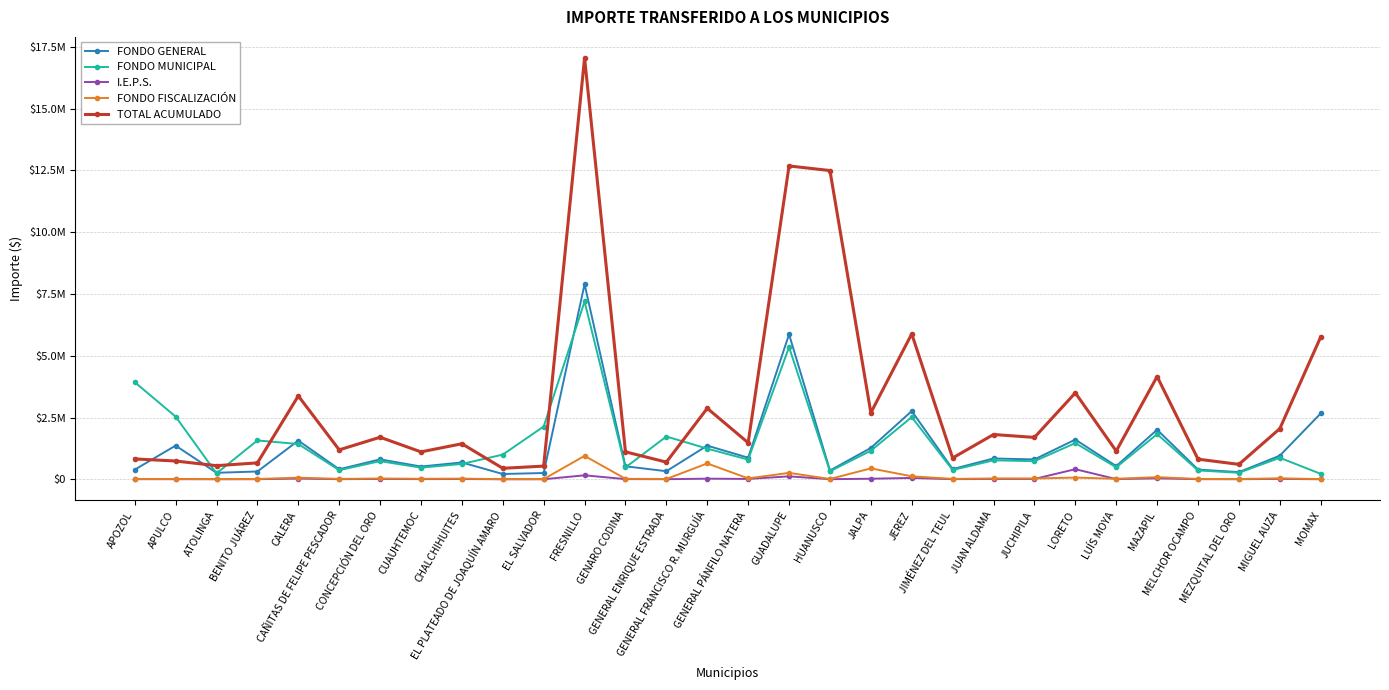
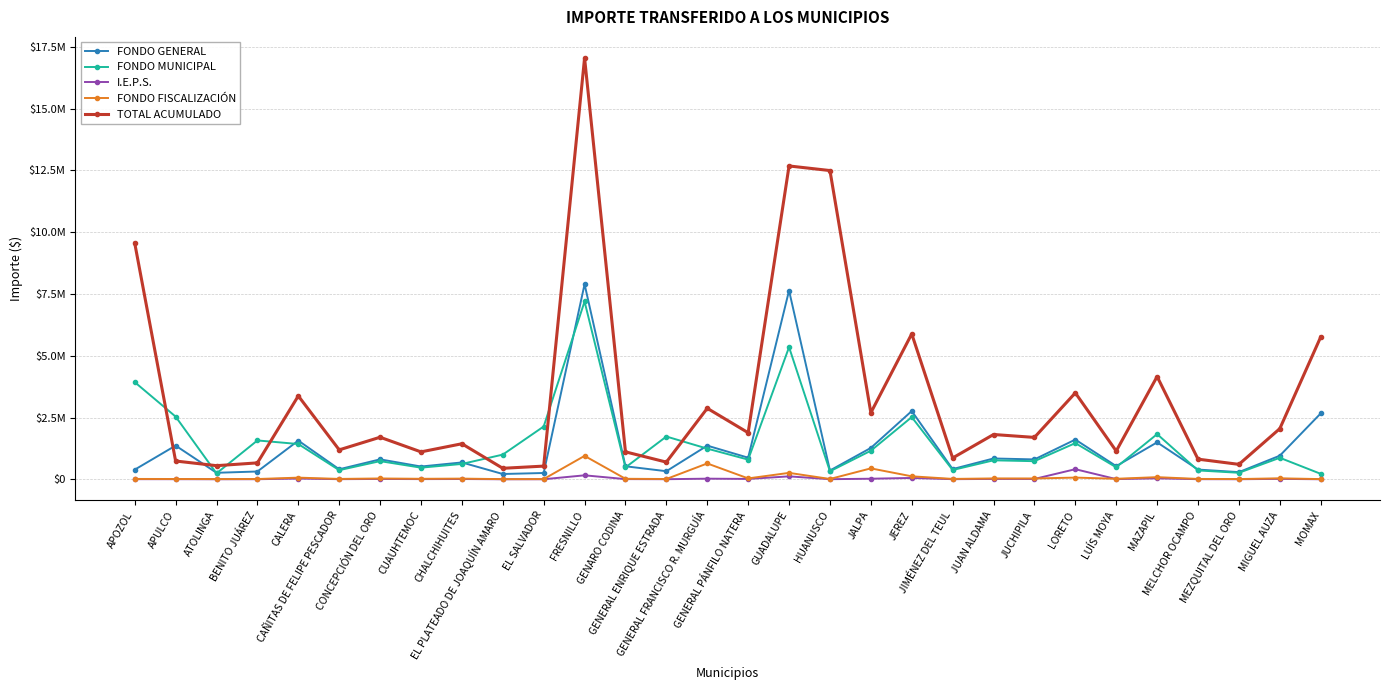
  {
    "FONDO GENERAL": {
      "APOZOL": "$400000",
      "APULCO": "$1400000",
      "BENITO JUÁREZ": "$300000",
      "CALERA": "$1600000",
      "EL PLATEADO DE JOAQUÍN AMARO": "$200000",
      "EL SALVADOR": "$300000",
      "FRESNILLO": "$7900000",
      "GENERAL ENRIQUE ESTRADA": "$300000",
      "GENERAL FRANCISCO R. MURGUÍA": "$1400000",
-     "GUADALUPE": "$5900000",
+     "GUADALUPE": "$7600000",
      "JALPA": "$1300000",
      "JEREZ": "$2800000",
      "LORETO": "$1600000",
-     "MAZAPIL": "$2000000",
+     "MAZAPIL": "$1500000",
      "MOMAX": "$2700000"
    },
    "FONDO MUNICIPAL": {
      "APOZOL": "$3900000",
      "APULCO": "$2500000",
      "BENITO JUÁREZ": "$1600000",
      "CALERA": "$1400000",
      "EL PLATEADO DE JOAQUÍN AMARO": "$1000000",
      "EL SALVADOR": "$2100000",
      "FRESNILLO": "$7200000",
      "GENERAL ENRIQUE ESTRADA": "$1700000",
      "GENERAL FRANCISCO R. MURGUÍA": "$1200000",
      "GUADALUPE": "$5300000",
      "JALPA": "$1200000",
      "JEREZ": "$2500000",
      "LORETO": "$1500000",
      "MAZAPIL": "$1800000",
      "MOMAX": "$200000"
    },
    "I.E.P.S.": {
      "FRESNILLO": "$200000",
      "GENERAL FRANCISCO R. MURGUÍA": "$0",
      "GUADALUPE": "$100000",
      "JALPA": "$0",
      "LORETO": "$400000"
    },
    "FONDO FISCALIZACIÓN": {
      "FRESNILLO": "$1000000",
      "GENERAL FRANCISCO R. MURGUÍA": "$600000",
      "GUADALUPE": "$300000",
      "JALPA": "$400000",
      "LORETO": "$100000"
    },
    "TOTAL ACUMULADO": {
-     "APOZOL": "$800000",
+     "APOZOL": "$9600000",
      "APULCO": "$700000",
      "ATOLINGA": "$600000",
      "BENITO JUÁREZ": "$700000",
      "CALERA": "$3400000",
      "CAÑITAS DE FELIPE PESCADOR": "$1200000",
      "CONCEPCIÓN DEL ORO": "$1700000",
      "CUAUHTEMOC": "$1100000",
      "CHALCHIHUITES": "$1400000",
      "EL PLATEADO DE JOAQUÍN AMARO": "$400000",
      "EL SALVADOR": "$500000",
      "FRESNILLO": "$17000000",
      "GENARO CODINA": "$1100000",
      "GENERAL ENRIQUE ESTRADA": "$700000",
      "GENERAL FRANCISCO R. MURGUÍA": "$2900000",
-     "GENERAL PÁNFILO NATERA": "$1500000",
+     "GENERAL PÁNFILO NATERA": "$1900000",
      "GUADALUPE": "$12700000",
      "HUANUSCO": "$12500000",
      "JALPA": "$2700000",
      "JEREZ": "$5900000",
      "JIMÉNEZ DEL TEUL": "$900000",
      "JUAN ALDAMA": "$1800000",
      "JUCHIPILA": "$1700000",
      "LORETO": "$3500000",
      "LUÍS MOYA": "$1100000",
      "MAZAPIL": "$4200000",
      "MELCHOR OCAMPO": "$800000",
      "MEZQUITAL DEL ORO": "$600000",
      "MIGUEL AUZA": "$2100000",
      "MOMAX": "$5800000"
    }
  }
